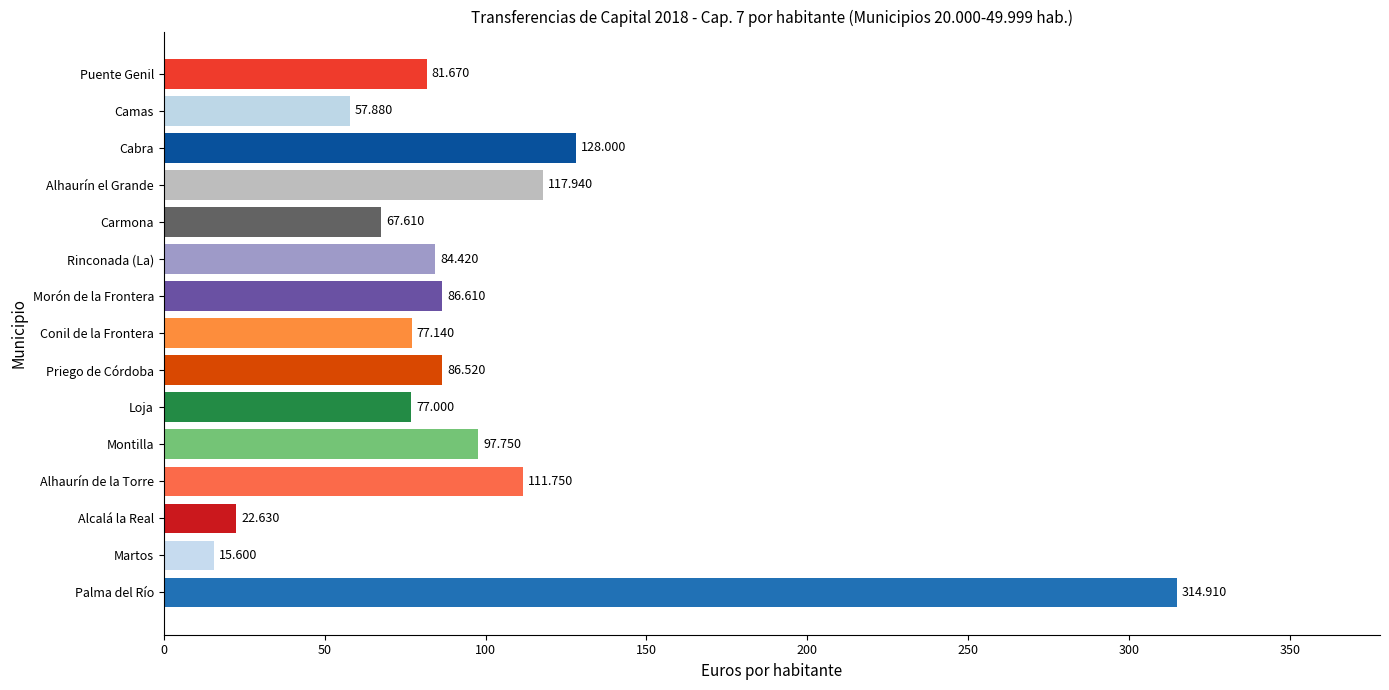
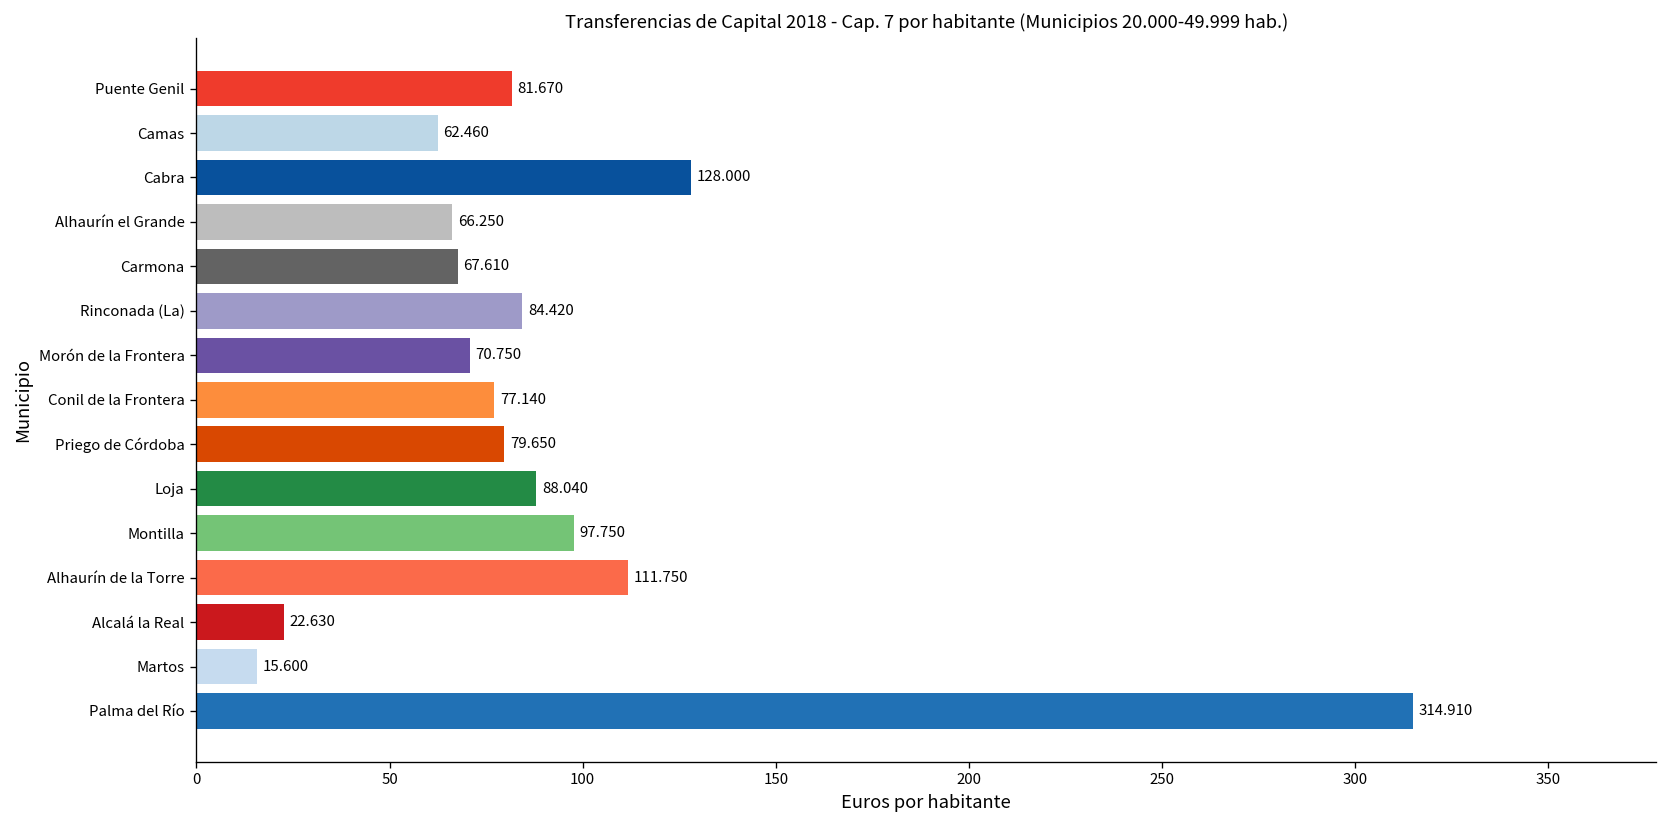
  {
    "Puente Genil": 81.670,
-   "Camas": 57.880,
+   "Camas": 62.460,
    "Cabra": 128.000,
-   "Alhaurín el Grande": 117.940,
+   "Alhaurín el Grande": 66.250,
    "Carmona": 67.610,
    "Rinconada (La)": 84.420,
-   "Morón de la Frontera": 86.610,
+   "Morón de la Frontera": 70.750,
    "Conil de la Frontera": 77.140,
-   "Priego de Córdoba": 86.520,
-   "Loja": 77.000,
+   "Priego de Córdoba": 79.650,
+   "Loja": 88.040,
    "Montilla": 97.750,
    "Alhaurín de la Torre": 111.750,
    "Alcalá la Real": 22.630,
    "Martos": 15.600,
    "Palma del Río": 314.910
  }
